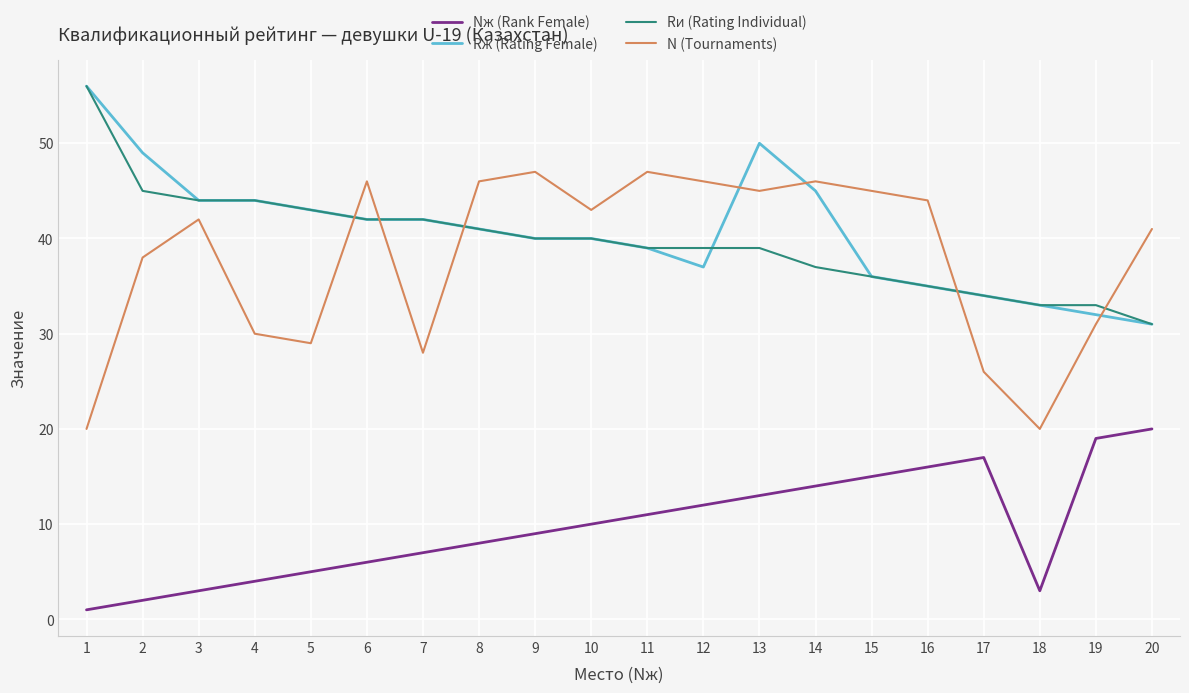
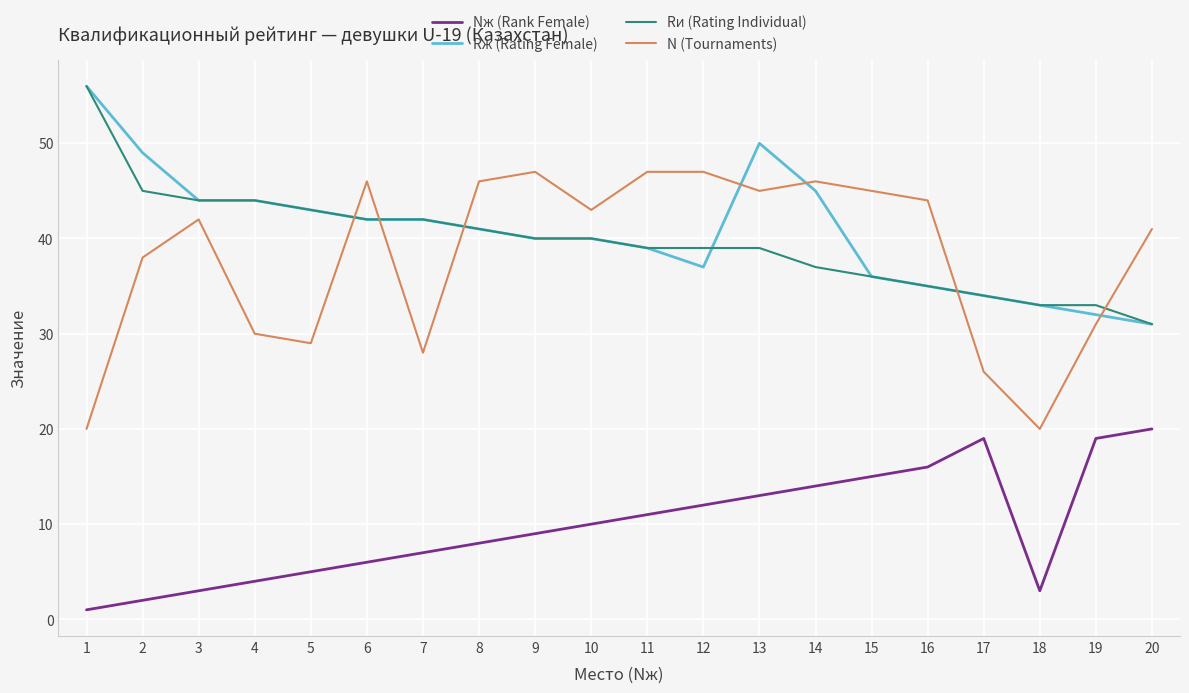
  {
    "Nж (Rank Female)": {
      "1": 1,
      "2": 2,
      "3": 3,
      "4": 4,
      "5": 5,
      "6": 6,
      "7": 7,
      "8": 8,
      "9": 9,
      "10": 10,
      "11": 11,
      "12": 12,
      "13": 13,
      "14": 14,
      "15": 15,
      "16": 16,
-     "17": 17,
+     "17": 19,
      "18": 3,
      "19": 19,
      "20": 20
    },
    "Rж (Rating Female)": {
      "2": 49,
      "12": 37,
      "13": 50,
      "14": 45,
      "19": 32
    },
    "Rи (Rating Individual)": {
      "2": 45,
      "12": 39,
      "13": 39,
      "14": 37,
      "19": 33
    },
    "N (Tournaments)": {
      "1": 20,
      "2": 38,
      "3": 42,
      "4": 30,
      "5": 29,
      "6": 46,
      "7": 28,
      "8": 46,
      "9": 47,
      "10": 43,
      "11": 47,
-     "12": 46,
+     "12": 47,
      "13": 45,
      "14": 46,
      "15": 45,
      "16": 44,
      "17": 26,
      "18": 20,
      "19": 31,
      "20": 41
    }
  }
